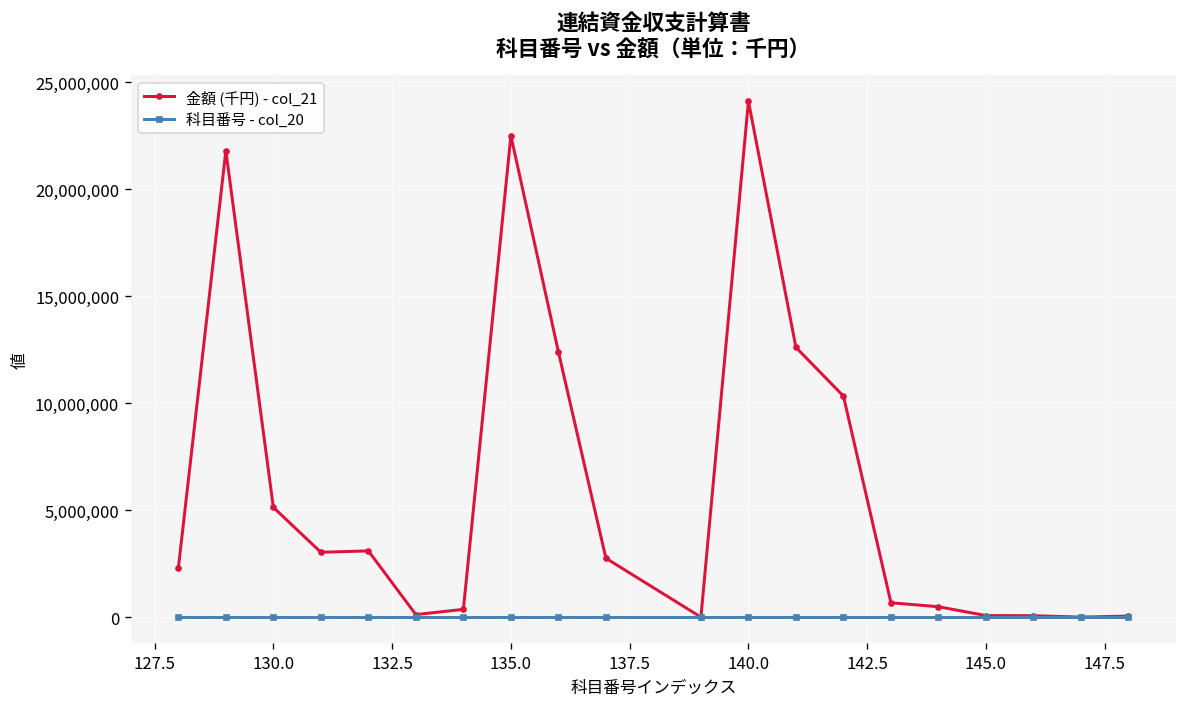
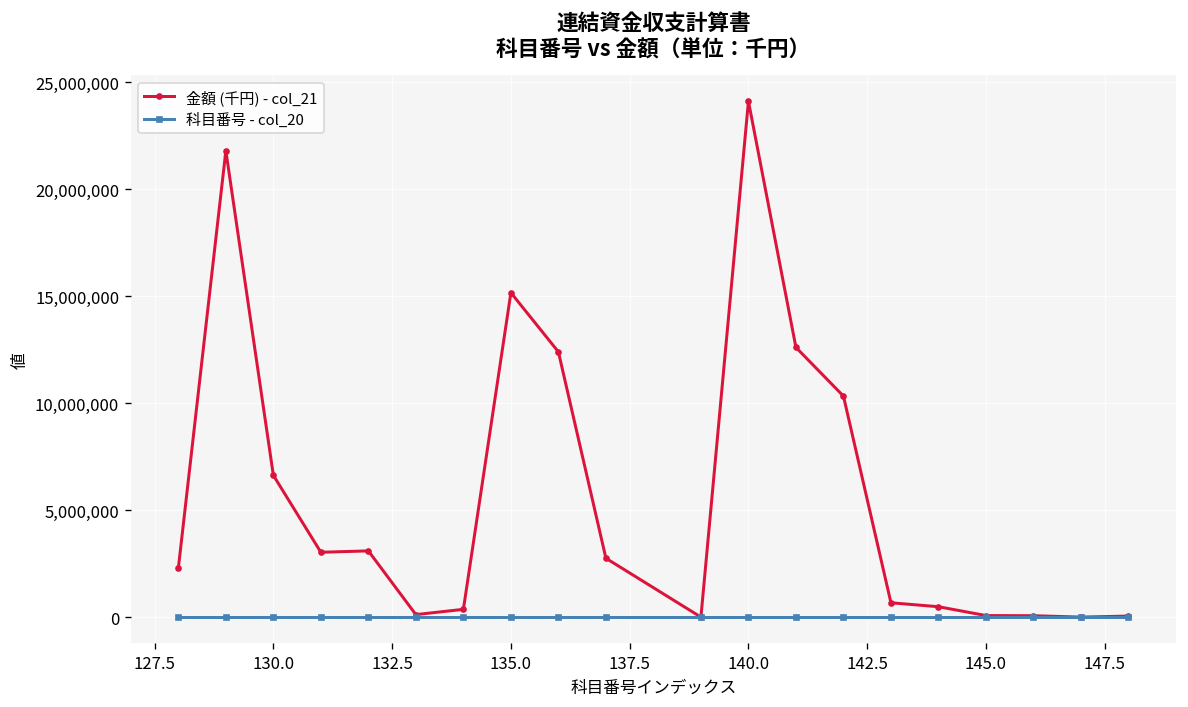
  {
    "金額 (千円) - col_21": {
-     "130.0": "5,100,000",
-     "135.0": "22,500,000",
+     "130.0": "6,600,000",
+     "135.0": "15,200,000",
      "140.0": "24,100,000"
    },
    "科目番号 - col_20": {
      "130.0": "0",
      "135.0": "0",
      "140.0": "0"
    }
  }
